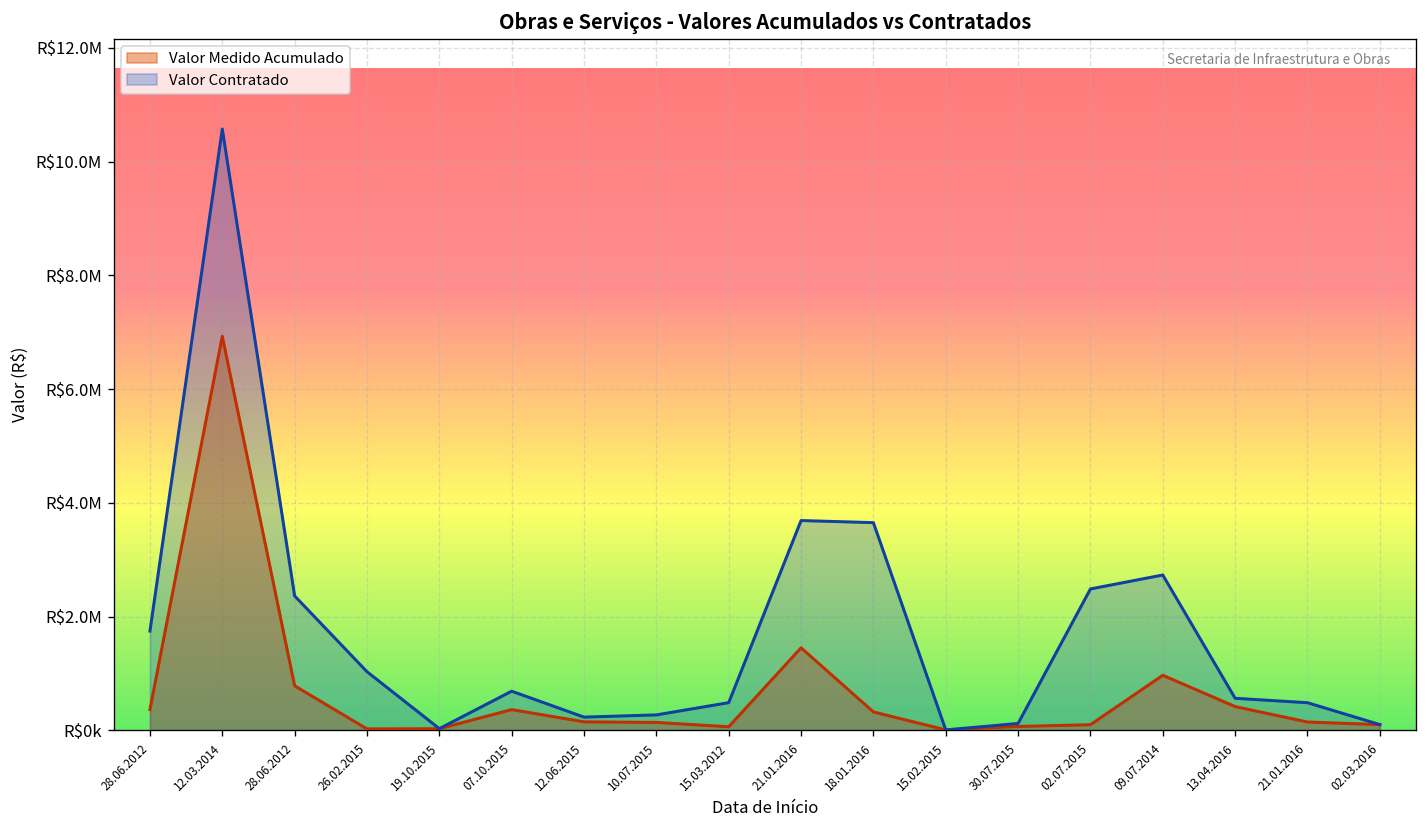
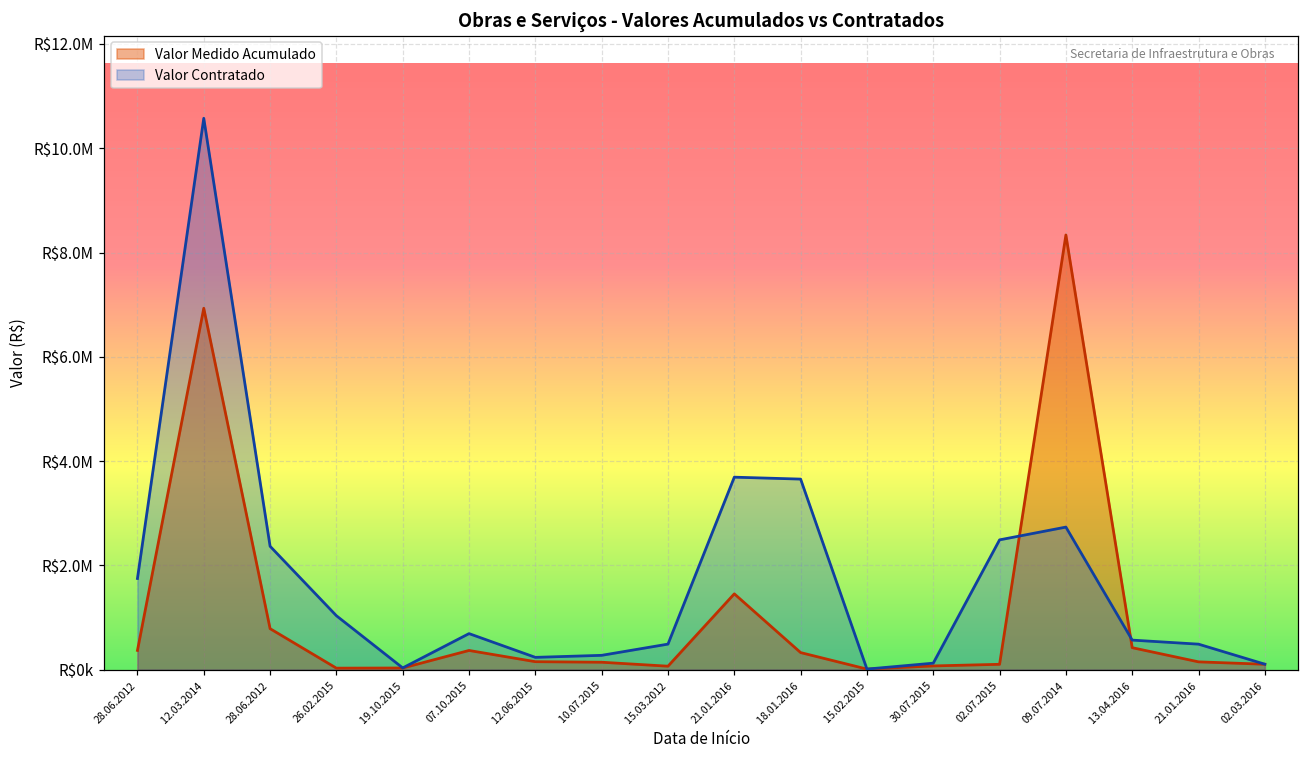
  {
    "Valor Medido Acumulado": {
      "12.03.2014": "R$6900000",
      "26.02.2015": "R$0",
      "07.10.2015": "R$400000",
      "12.06.2015": "R$200000",
      "10.07.2015": "R$100000",
      "15.03.2012": "R$100000",
      "18.01.2016": "R$300000",
      "02.07.2015": "R$100000",
-     "09.07.2014": "R$1000000",
+     "09.07.2014": "R$8300000",
      "13.04.2016": "R$400000"
    },
    "Valor Contratado": {
      "12.03.2014": "R$10600000",
      "26.02.2015": "R$1000000",
      "07.10.2015": "R$700000",
      "12.06.2015": "R$200000",
      "10.07.2015": "R$300000",
      "15.03.2012": "R$500000",
      "18.01.2016": "R$3700000",
      "02.07.2015": "R$2500000",
      "09.07.2014": "R$2700000",
      "13.04.2016": "R$600000"
    }
  }
